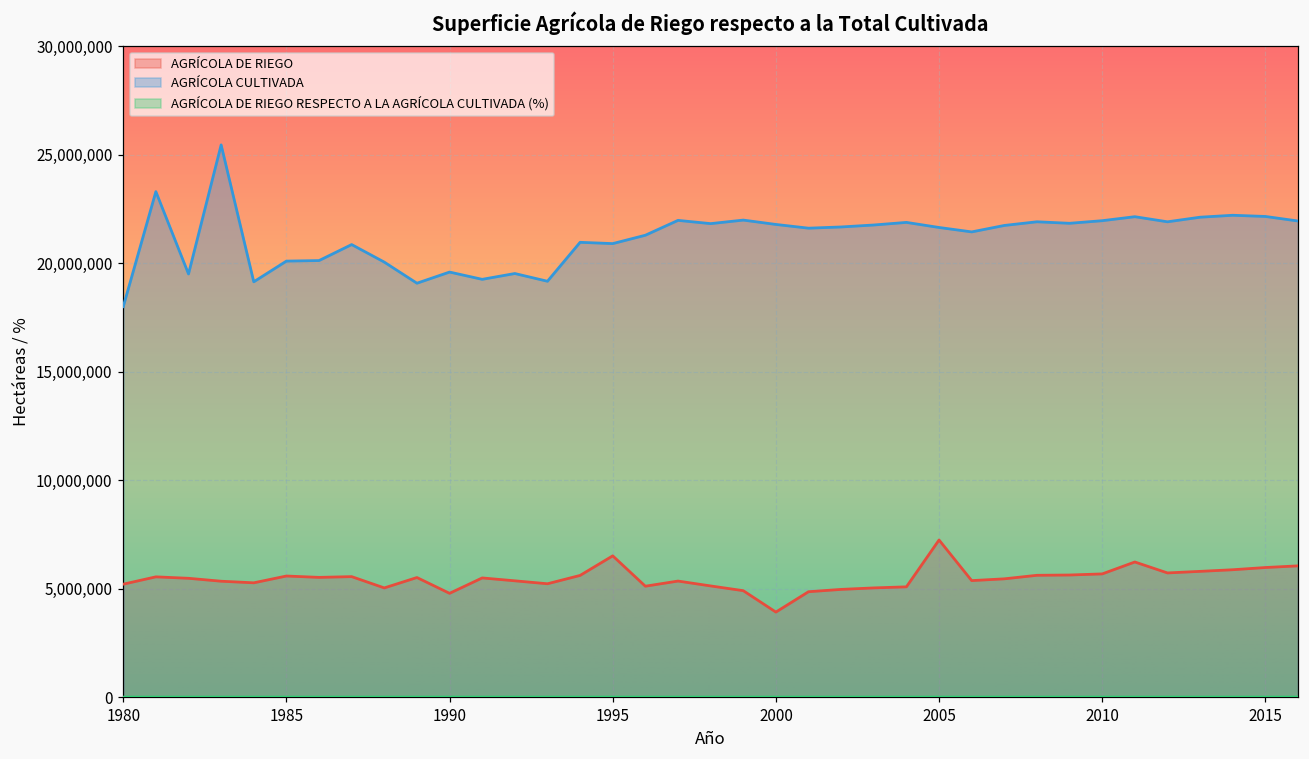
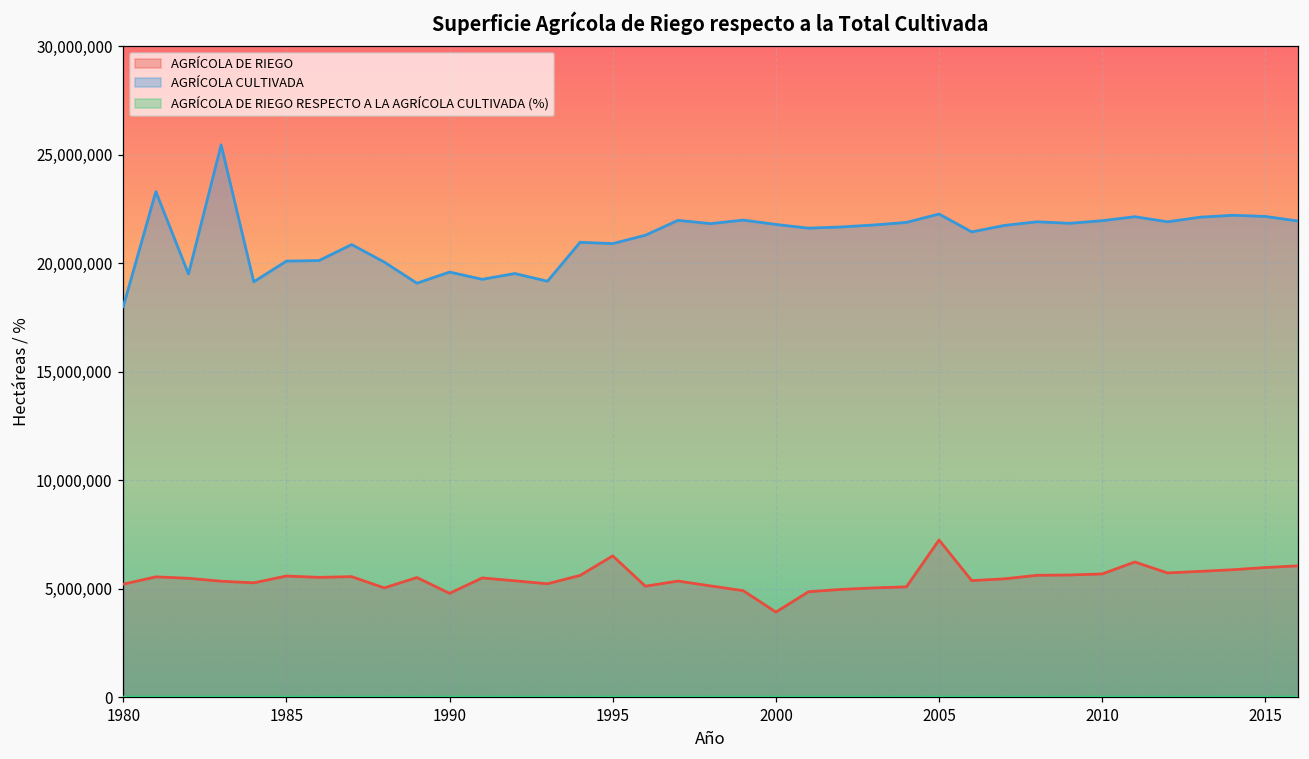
  {
    "AGRÍCOLA DE RIEGO": {
      "1980": "5,200,000",
      "1985": "5,600,000",
      "1990": "4,800,000",
      "1995": "6,500,000",
      "2000": "3,900,000",
      "2005": "7,200,000",
      "2010": "5,700,000",
      "2015": "6,000,000"
    },
    "AGRÍCOLA CULTIVADA": {
      "1980": "18,000,000",
      "1985": "20,100,000",
      "1990": "19,600,000",
      "1995": "20,900,000",
      "2000": "21,800,000",
-     "2005": "21,600,000",
+     "2005": "22,300,000",
      "2010": "22,000,000",
      "2015": "22,100,000"
    },
    "AGRÍCOLA DE RIEGO RESPECTO A LA AGRÍCOLA CULTIVADA (%)": {
      "1980": "0",
      "1985": "0",
      "1990": "0",
      "1995": "0",
      "2000": "0",
      "2005": "0",
      "2010": "0",
      "2015": "0"
    }
  }
